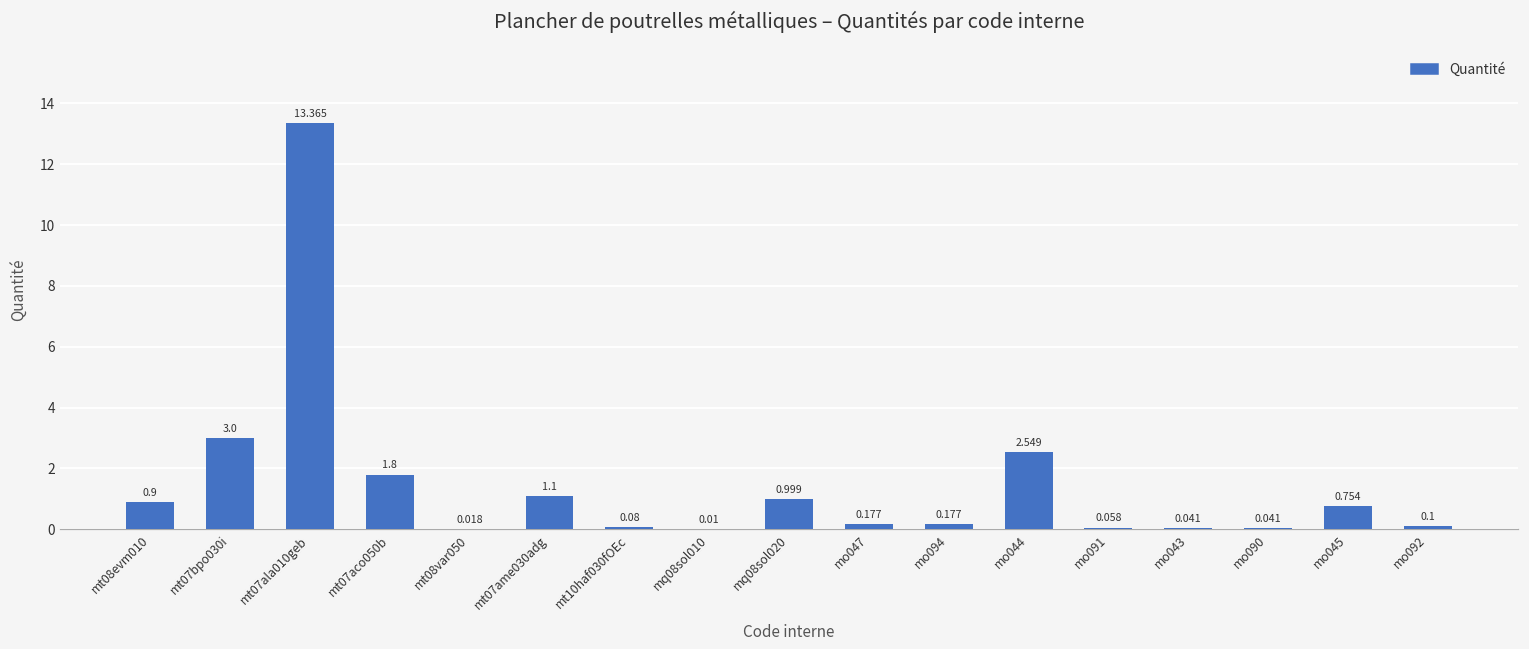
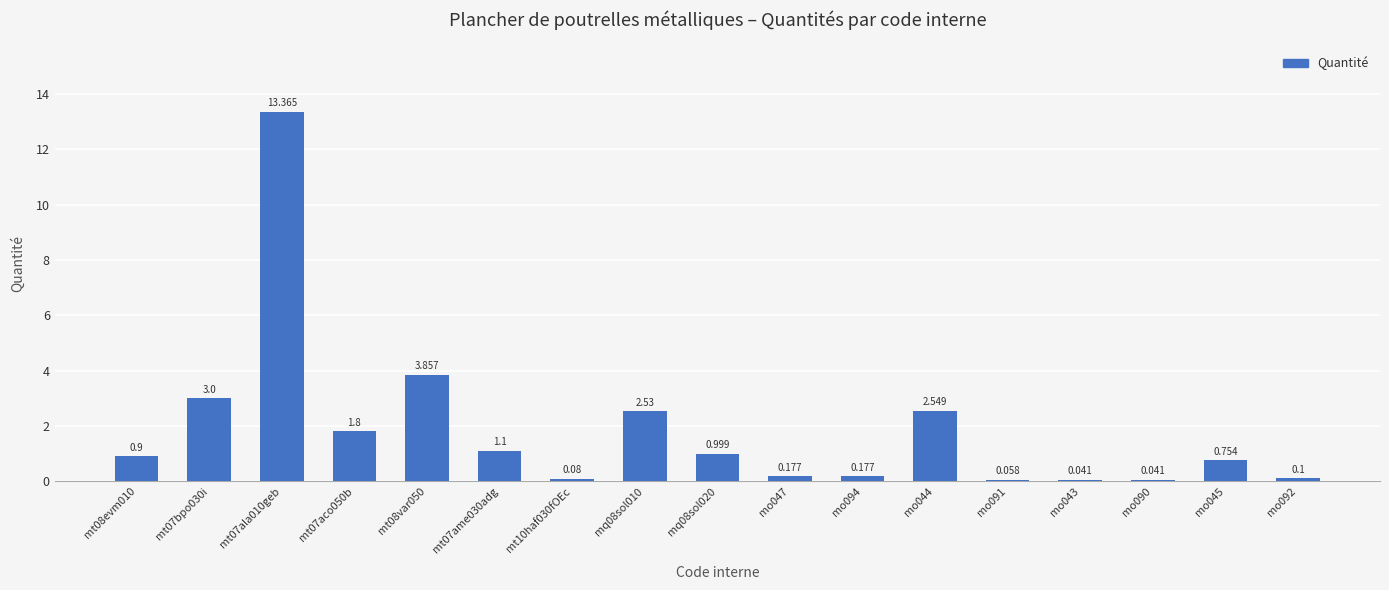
  {
    "mt08evm010": 0.9,
    "mt07bpo030i": 3.0,
    "mt07ala010geb": 13.365,
    "mt07aco050b": 1.8,
-   "mt08var050": 0.018,
+   "mt08var050": 3.857,
    "mt07ame030adg": 1.1,
    "mt10haf030fOEc": 0.08,
-   "mq08sol010": 0.01,
+   "mq08sol010": 2.53,
    "mq08sol020": 0.999,
    "mo047": 0.177,
    "mo094": 0.177,
    "mo044": 2.549,
    "mo091": 0.058,
    "mo043": 0.041,
    "mo090": 0.041,
    "mo045": 0.754,
    "mo092": 0.1
  }
